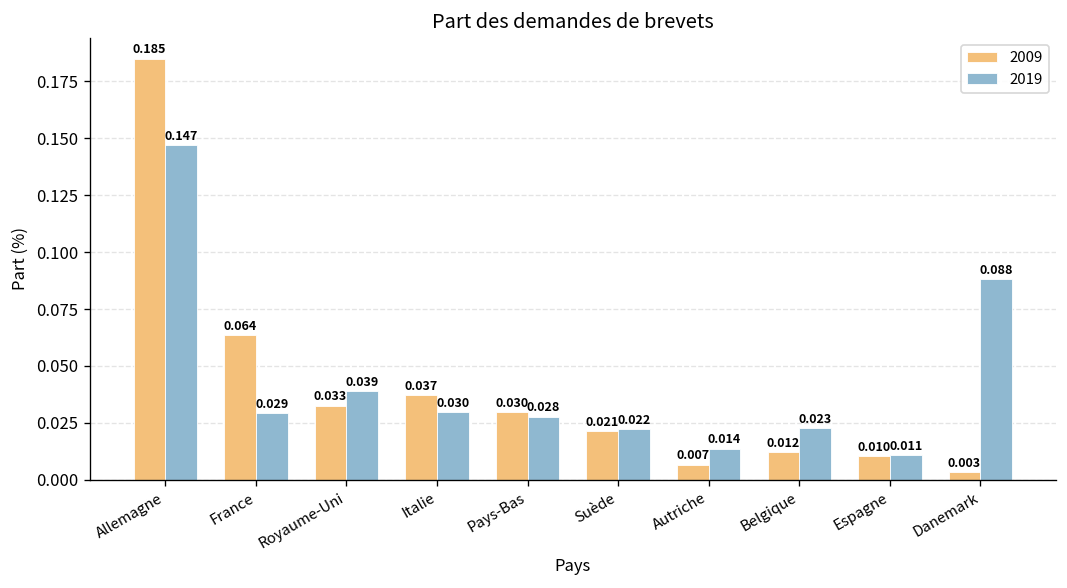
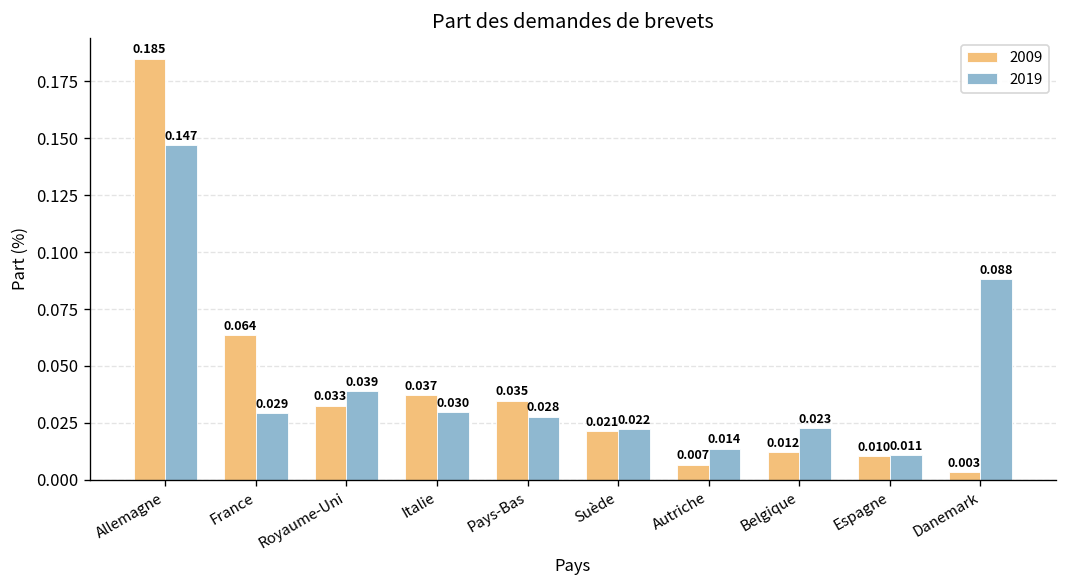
  {
    "2009": {
      "Allemagne": 0.185,
      "France": 0.064,
      "Royaume-Uni": 0.033,
      "Italie": 0.037,
-     "Pays-Bas": 0.030,
+     "Pays-Bas": 0.035,
      "Suède": 0.021,
      "Autriche": 0.007,
      "Belgique": 0.012,
      "Espagne": 0.010,
      "Danemark": 0.003
    },
    "2019": {
      "Allemagne": 0.147,
      "France": 0.029,
      "Royaume-Uni": 0.039,
      "Italie": 0.030,
      "Pays-Bas": 0.028,
      "Suède": 0.022,
      "Autriche": 0.014,
      "Belgique": 0.023,
      "Espagne": 0.011,
      "Danemark": 0.088
    }
  }
